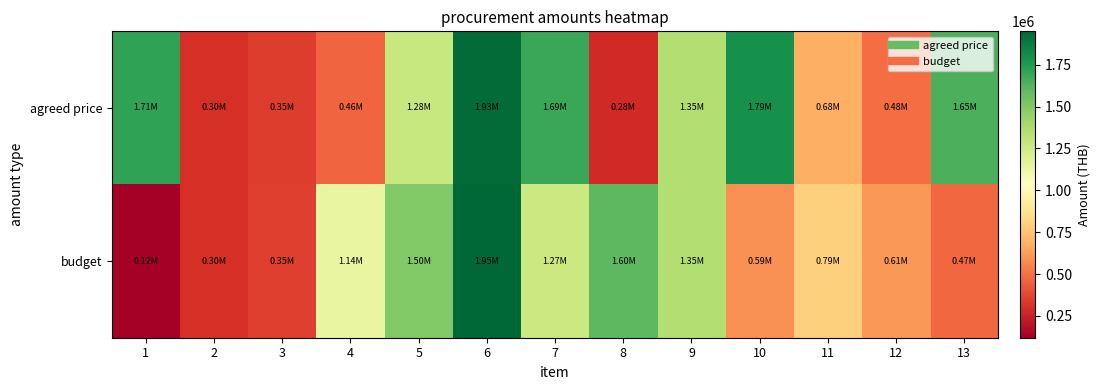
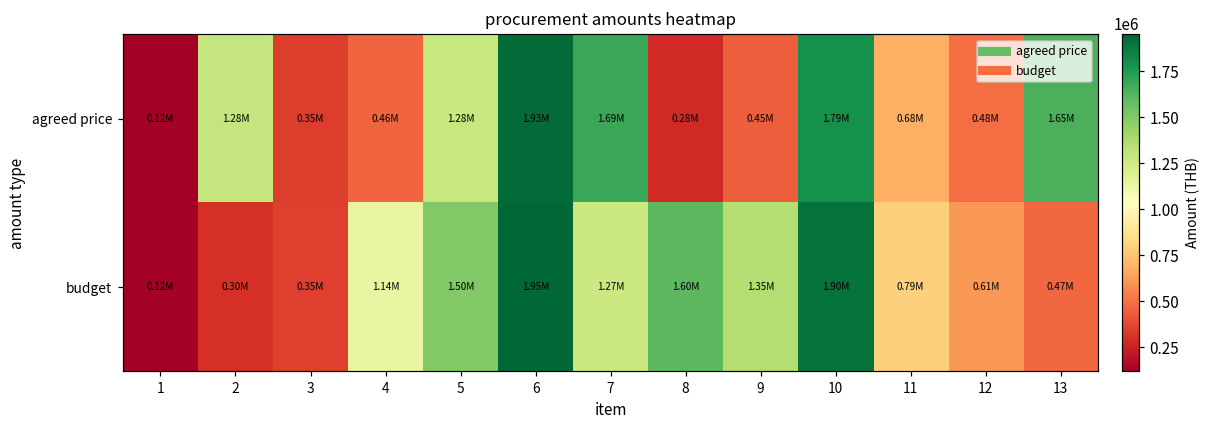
  {
    "agreed price": {
-     "1": "1.71M",
-     "2": "0.30M",
+     "1": "0.12M",
+     "2": "1.28M",
      "3": "0.35M",
      "4": "0.46M",
      "5": "1.28M",
      "6": "1.93M",
      "7": "1.69M",
      "8": "0.28M",
-     "9": "1.35M",
+     "9": "0.45M",
      "10": "1.79M",
      "11": "0.68M",
      "12": "0.48M",
      "13": "1.65M"
    },
    "budget": {
      "1": "0.12M",
      "2": "0.30M",
      "3": "0.35M",
      "4": "1.14M",
      "5": "1.50M",
      "6": "1.95M",
      "7": "1.27M",
      "8": "1.60M",
      "9": "1.35M",
-     "10": "0.59M",
+     "10": "1.90M",
      "11": "0.79M",
      "12": "0.61M",
      "13": "0.47M"
    }
  }
